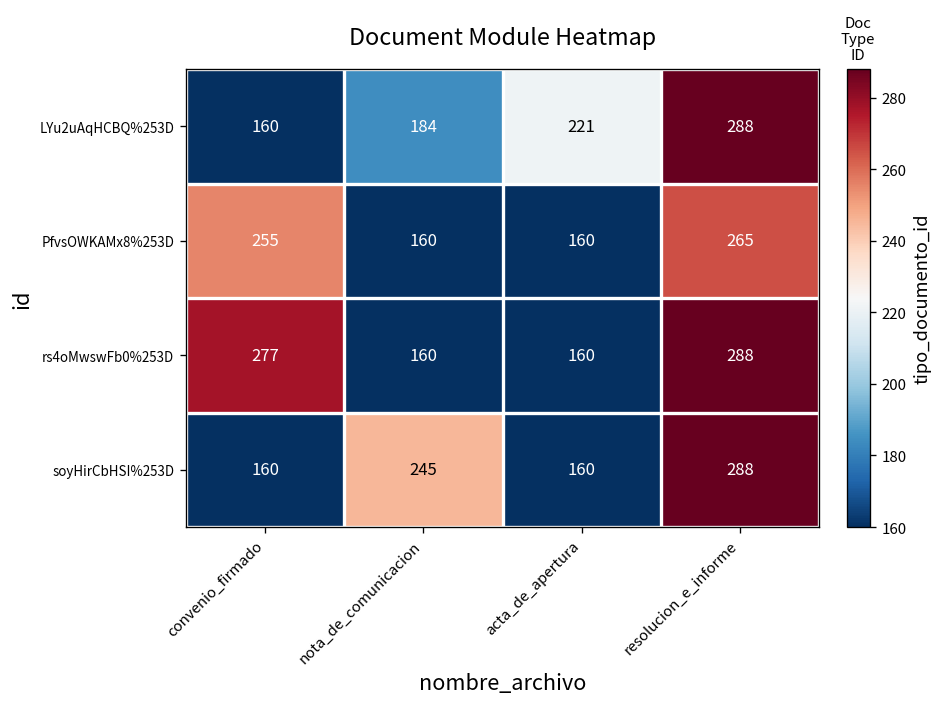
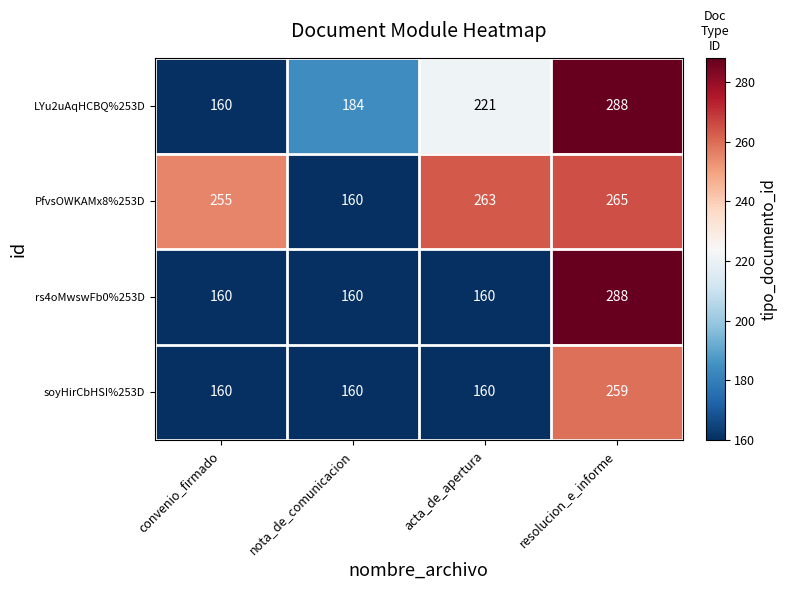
  {
    "LYu2uAqHCBQ%253D": {
      "convenio_firmado": 160,
      "nota_de_comunicacion": 184,
      "acta_de_apertura": 221,
      "resolucion_e_informe": 288
    },
    "PfvsOWKAMx8%253D": {
      "convenio_firmado": 255,
      "nota_de_comunicacion": 160,
-     "acta_de_apertura": 160,
+     "acta_de_apertura": 263,
      "resolucion_e_informe": 265
    },
    "rs4oMwswFb0%253D": {
-     "convenio_firmado": 277,
+     "convenio_firmado": 160,
      "nota_de_comunicacion": 160,
      "acta_de_apertura": 160,
      "resolucion_e_informe": 288
    },
    "soyHirCbHSI%253D": {
      "convenio_firmado": 160,
-     "nota_de_comunicacion": 245,
+     "nota_de_comunicacion": 160,
      "acta_de_apertura": 160,
-     "resolucion_e_informe": 288
+     "resolucion_e_informe": 259
    }
  }
